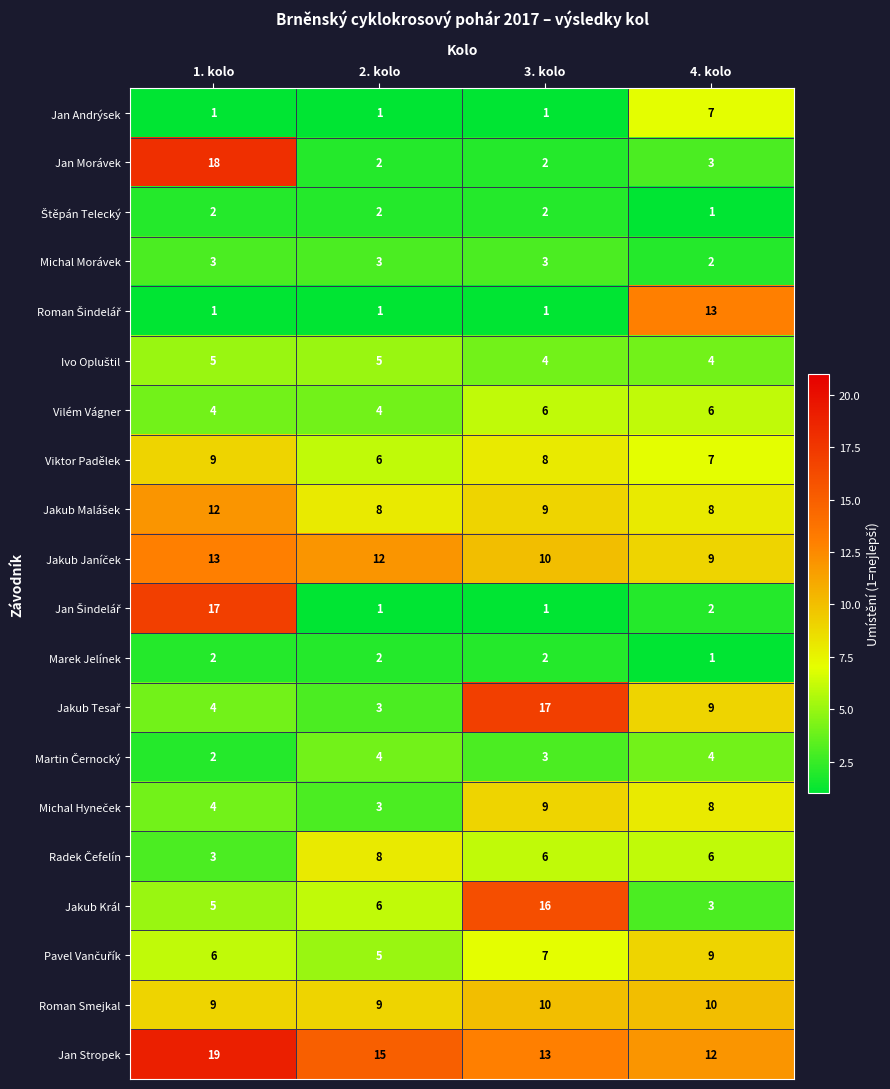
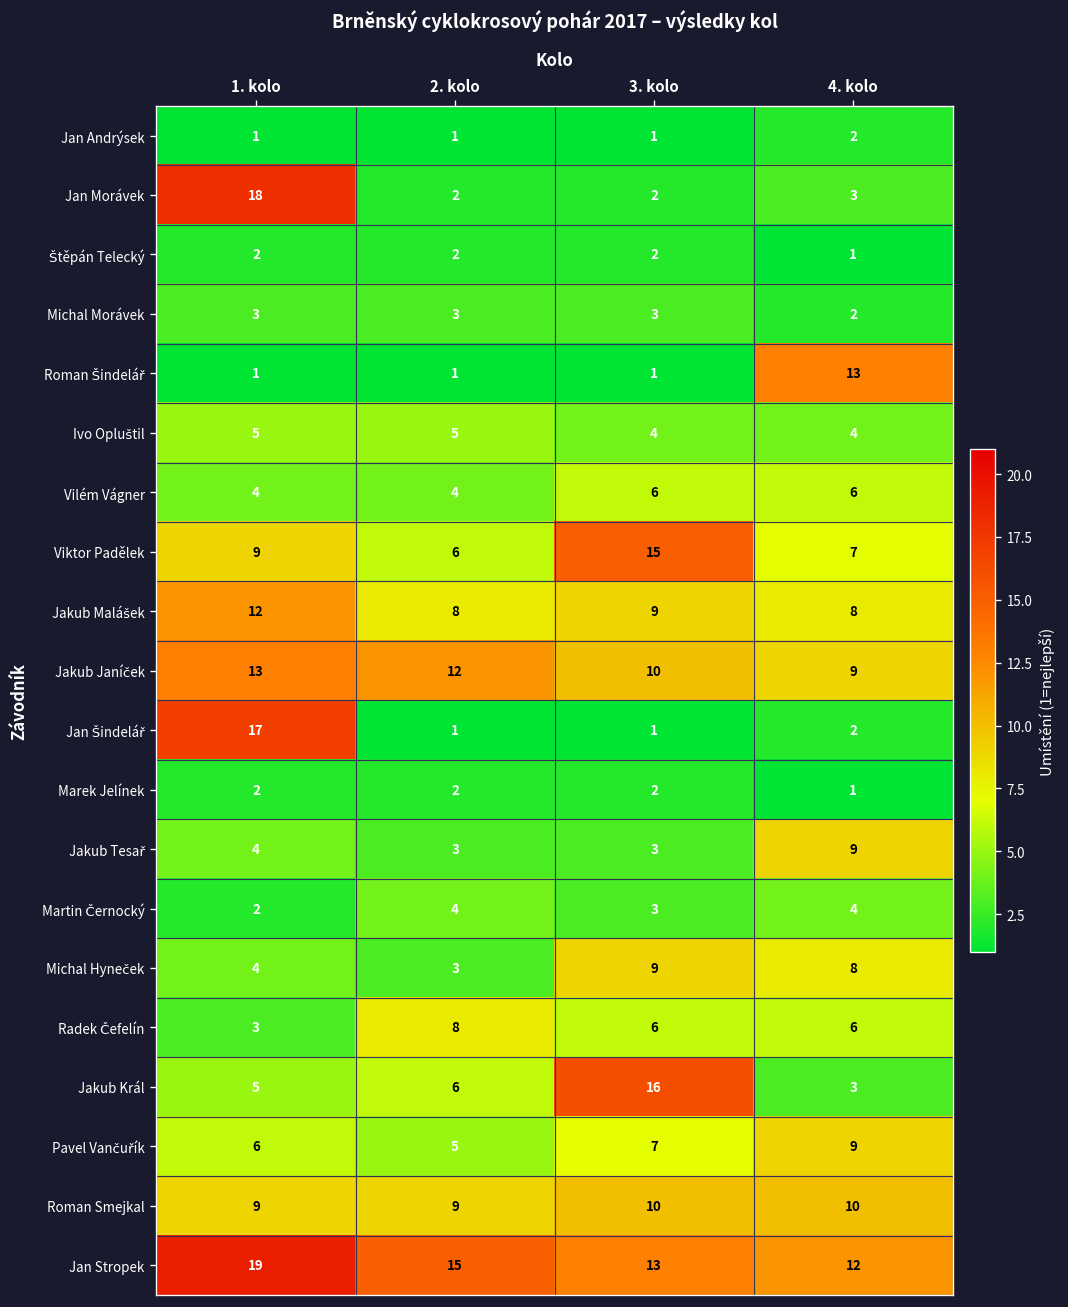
  {
    "Jan Andrýsek": {
      "1. kolo": 1,
      "2. kolo": 1,
      "3. kolo": 1,
-     "4. kolo": 7
+     "4. kolo": 2
    },
    "Jan Morávek": {
      "1. kolo": 18,
      "2. kolo": 2,
      "3. kolo": 2,
      "4. kolo": 3
    },
    "Štěpán Telecký": {
      "1. kolo": 2,
      "2. kolo": 2,
      "3. kolo": 2,
      "4. kolo": 1
    },
    "Michal Morávek": {
      "1. kolo": 3,
      "2. kolo": 3,
      "3. kolo": 3,
      "4. kolo": 2
    },
    "Roman Šindelář": {
      "1. kolo": 1,
      "2. kolo": 1,
      "3. kolo": 1,
      "4. kolo": 13
    },
    "Ivo Opluštil": {
      "1. kolo": 5,
      "2. kolo": 5,
      "3. kolo": 4,
      "4. kolo": 4
    },
    "Vilém Vágner": {
      "1. kolo": 4,
      "2. kolo": 4,
      "3. kolo": 6,
      "4. kolo": 6
    },
    "Viktor Padělek": {
      "1. kolo": 9,
      "2. kolo": 6,
-     "3. kolo": 8,
+     "3. kolo": 15,
      "4. kolo": 7
    },
    "Jakub Malášek": {
      "1. kolo": 12,
      "2. kolo": 8,
      "3. kolo": 9,
      "4. kolo": 8
    },
    "Jakub Janíček": {
      "1. kolo": 13,
      "2. kolo": 12,
      "3. kolo": 10,
      "4. kolo": 9
    },
    "Jan Šindelář": {
      "1. kolo": 17,
      "2. kolo": 1,
      "3. kolo": 1,
      "4. kolo": 2
    },
    "Marek Jelínek": {
      "1. kolo": 2,
      "2. kolo": 2,
      "3. kolo": 2,
      "4. kolo": 1
    },
    "Jakub Tesař": {
      "1. kolo": 4,
      "2. kolo": 3,
-     "3. kolo": 17,
+     "3. kolo": 3,
      "4. kolo": 9
    },
    "Martin Černocký": {
      "1. kolo": 2,
      "2. kolo": 4,
      "3. kolo": 3,
      "4. kolo": 4
    },
    "Michal Hyneček": {
      "1. kolo": 4,
      "2. kolo": 3,
      "3. kolo": 9,
      "4. kolo": 8
    },
    "Radek Čefelín": {
      "1. kolo": 3,
      "2. kolo": 8,
      "3. kolo": 6,
      "4. kolo": 6
    },
    "Jakub Král": {
      "1. kolo": 5,
      "2. kolo": 6,
      "3. kolo": 16,
      "4. kolo": 3
    },
    "Pavel Vančuřík": {
      "1. kolo": 6,
      "2. kolo": 5,
      "3. kolo": 7,
      "4. kolo": 9
    },
    "Roman Smejkal": {
      "1. kolo": 9,
      "2. kolo": 9,
      "3. kolo": 10,
      "4. kolo": 10
    },
    "Jan Stropek": {
      "1. kolo": 19,
      "2. kolo": 15,
      "3. kolo": 13,
      "4. kolo": 12
    }
  }
